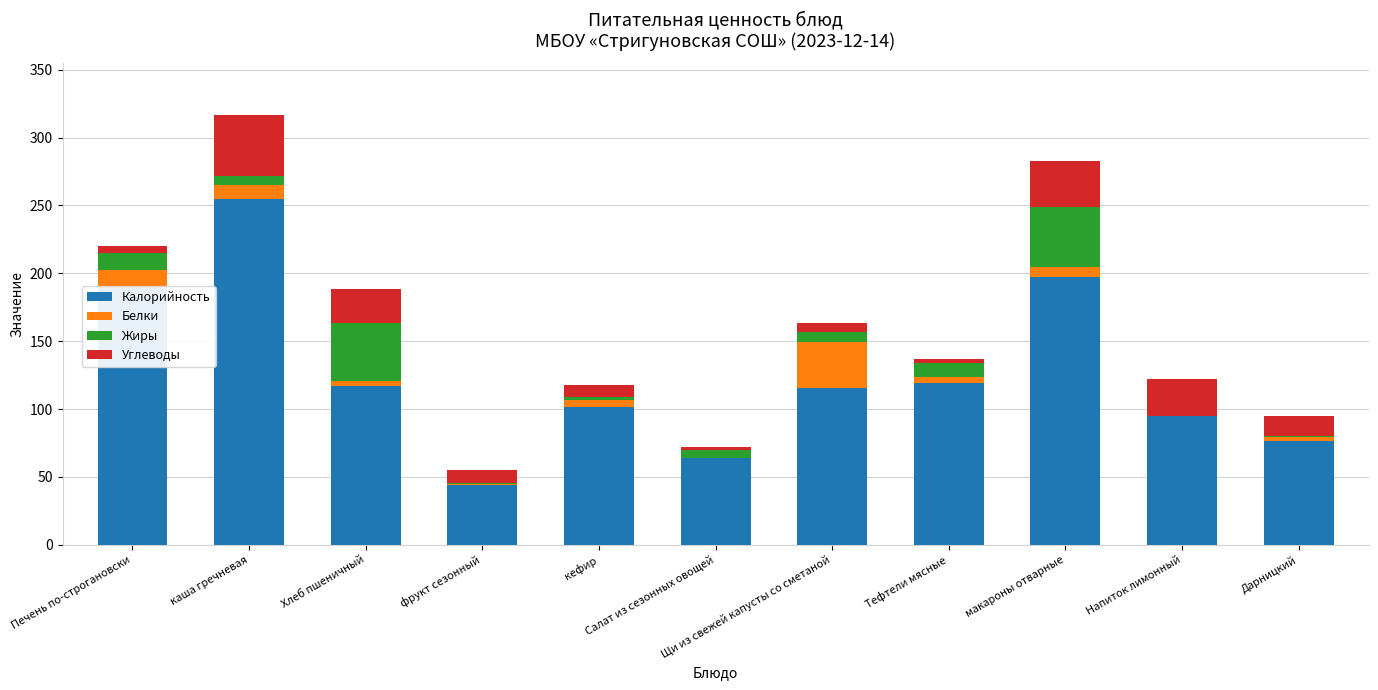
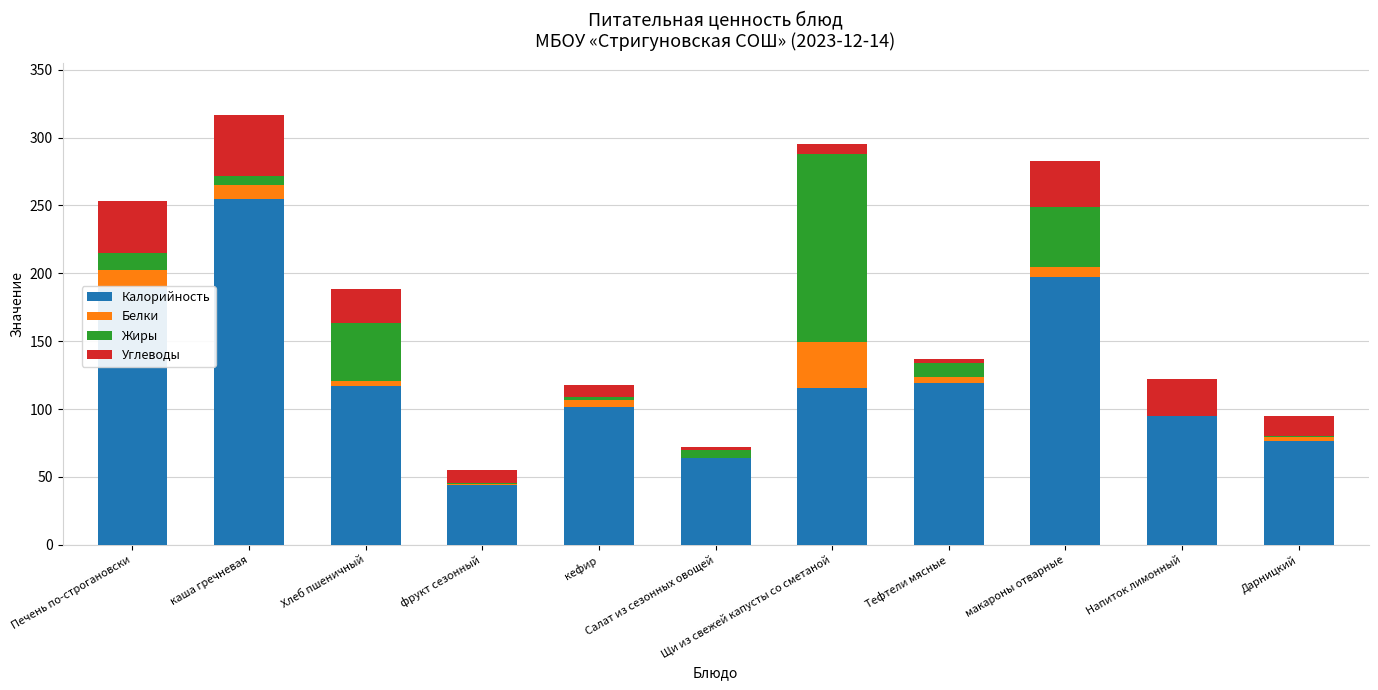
  {
    "Калорийность": {
      "каша гречневая": 255,
      "Хлеб пшеничный": 117,
      "фрукт сезонный": 44,
      "кефир": 102,
      "Салат из сезонных овощей": 64,
      "Щи из свежей капусты со сметаной": 115,
      "Тефтели мясные": 119,
      "макароны отварные": 197,
      "Напиток лимонный": 95,
      "Дарницкий": 77
    },
    "Белки": {
      "Печень по-строгановски": 13,
      "каша гречневая": 11,
      "Хлеб пшеничный": 3,
      "кефир": 5,
      "Щи из свежей капусты со сметаной": 34,
      "Тефтели мясные": 4,
      "макароны отварные": 7,
      "Дарницкий": 3
    },
    "Жиры": {
      "Печень по-строгановски": 13,
      "каша гречневая": 6,
      "Хлеб пшеничный": 43,
      "кефир": 3,
      "Салат из сезонных овощей": 6,
-     "Щи из свежей капусты со сметаной": 7,
+     "Щи из свежей капусты со сметаной": 138,
      "Тефтели мясные": 10,
      "макароны отварные": 44
    },
    "Углеводы": {
-     "Печень по-строгановски": 5,
+     "Печень по-строгановски": 38,
      "каша гречневая": 45,
      "Хлеб пшеничный": 25,
      "фрукт сезонный": 10,
      "кефир": 8,
      "Щи из свежей капусты со сметаной": 7,
      "Тефтели мясные": 3,
      "макароны отварные": 34,
      "Напиток лимонный": 27,
      "Дарницкий": 15
    }
  }
